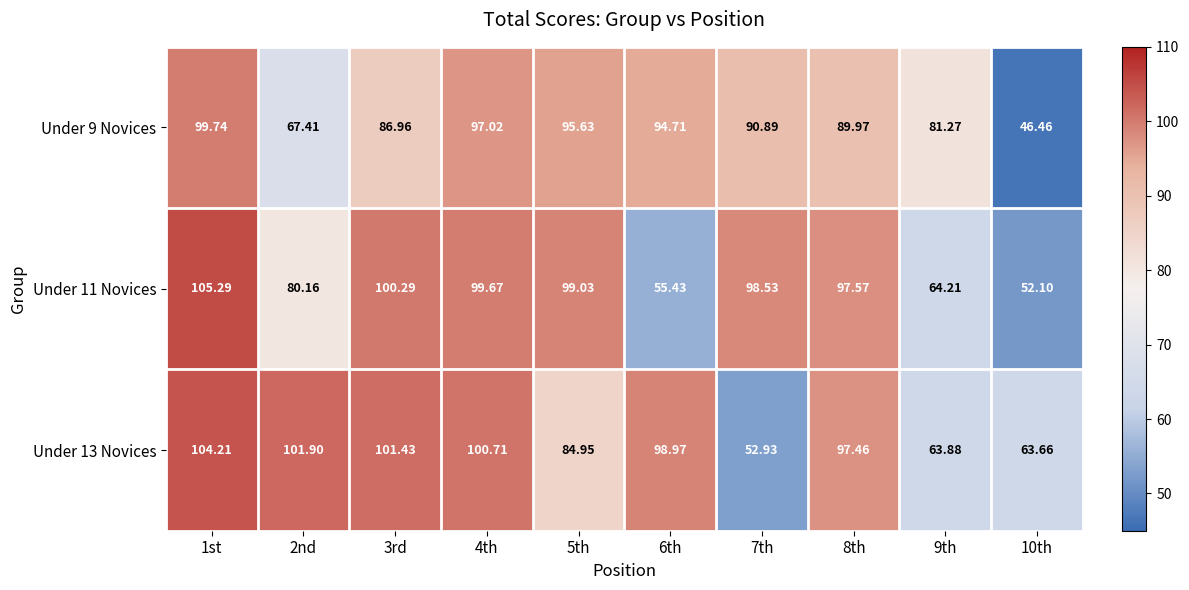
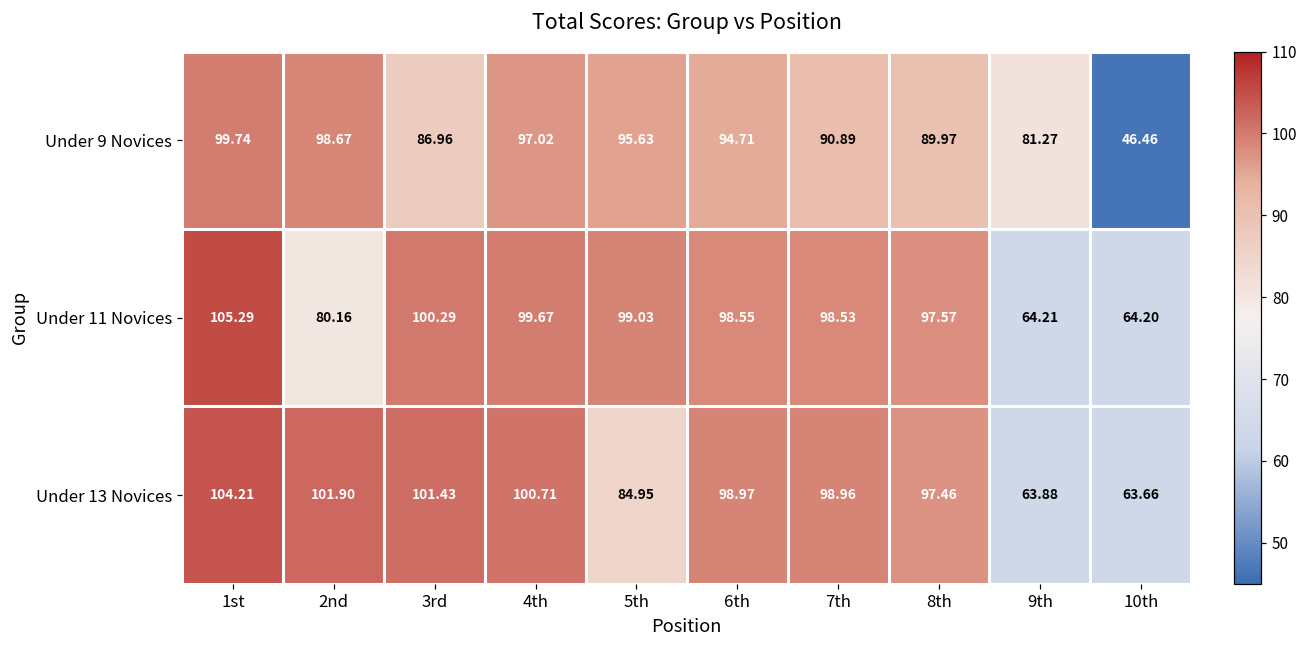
  {
    "Under 9 Novices": {
      "1st": 99.74,
-     "2nd": 67.41,
+     "2nd": 98.67,
      "3rd": 86.96,
      "4th": 97.02,
      "5th": 95.63,
      "6th": 94.71,
      "7th": 90.89,
      "8th": 89.97,
      "9th": 81.27,
      "10th": 46.46
    },
    "Under 11 Novices": {
      "1st": 105.29,
      "2nd": 80.16,
      "3rd": 100.29,
      "4th": 99.67,
      "5th": 99.03,
-     "6th": 55.43,
+     "6th": 98.55,
      "7th": 98.53,
      "8th": 97.57,
      "9th": 64.21,
-     "10th": 52.10
+     "10th": 64.20
    },
    "Under 13 Novices": {
      "1st": 104.21,
      "2nd": 101.90,
      "3rd": 101.43,
      "4th": 100.71,
      "5th": 84.95,
      "6th": 98.97,
-     "7th": 52.93,
+     "7th": 98.96,
      "8th": 97.46,
      "9th": 63.88,
      "10th": 63.66
    }
  }
